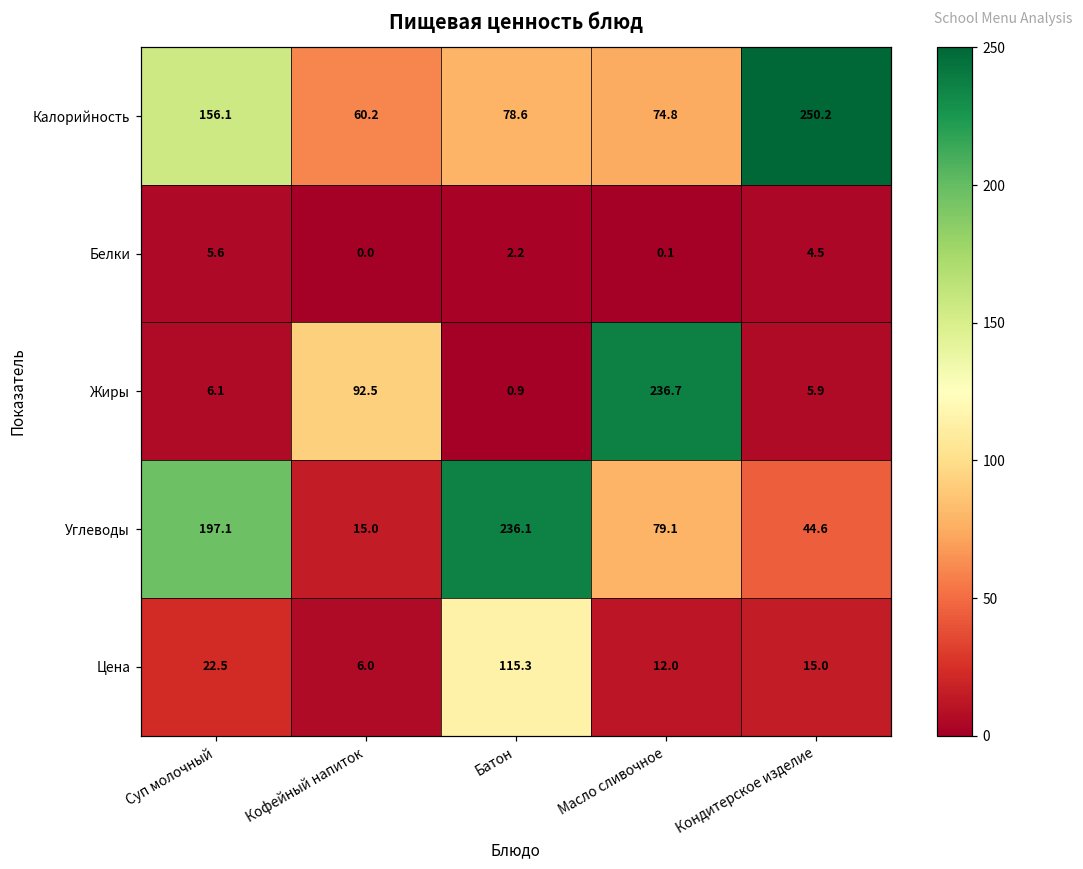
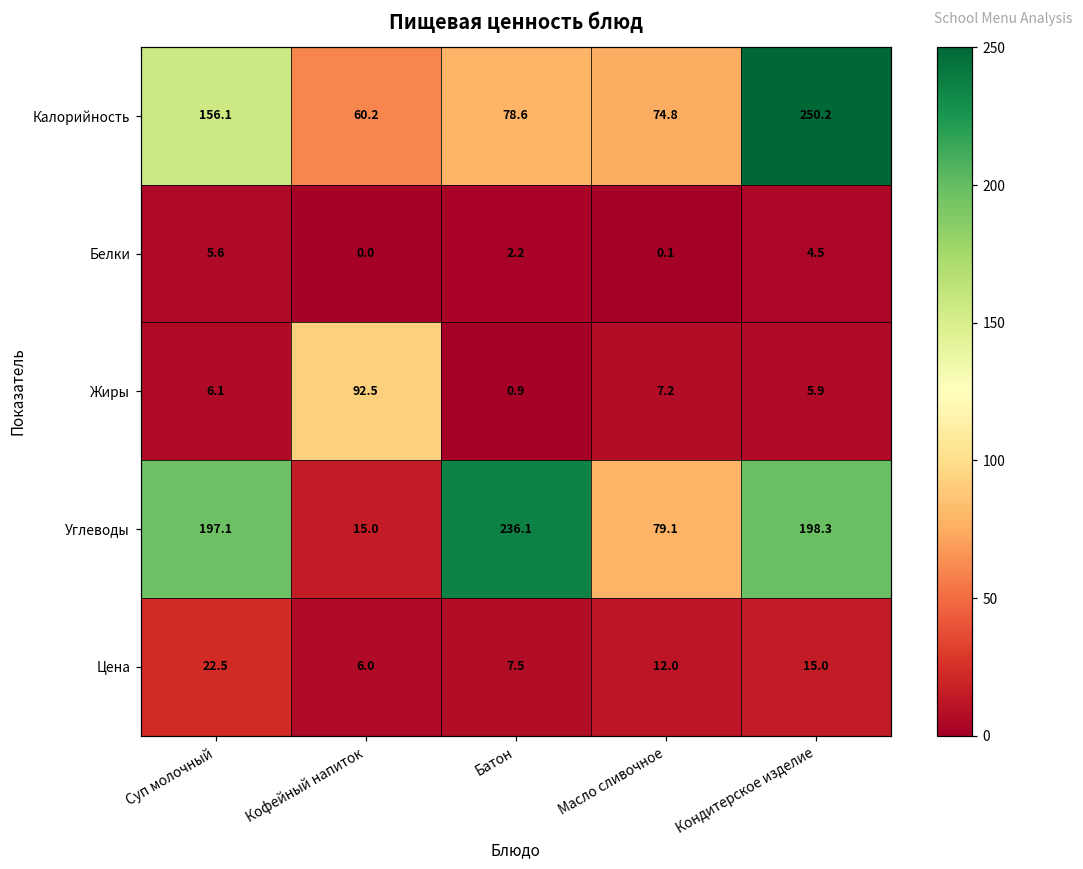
  {
    "Калорийность": {
      "Суп молочный": 156.1,
      "Кофейный напиток": 60.2,
      "Батон": 78.6,
      "Масло сливочное": 74.8,
      "Кондитерское изделие": 250.2
    },
    "Белки": {
      "Суп молочный": 5.6,
      "Кофейный напиток": 0.0,
      "Батон": 2.2,
      "Масло сливочное": 0.1,
      "Кондитерское изделие": 4.5
    },
    "Жиры": {
      "Суп молочный": 6.1,
      "Кофейный напиток": 92.5,
      "Батон": 0.9,
-     "Масло сливочное": 236.7,
+     "Масло сливочное": 7.2,
      "Кондитерское изделие": 5.9
    },
    "Углеводы": {
      "Суп молочный": 197.1,
      "Кофейный напиток": 15.0,
      "Батон": 236.1,
      "Масло сливочное": 79.1,
-     "Кондитерское изделие": 44.6
+     "Кондитерское изделие": 198.3
    },
    "Цена": {
      "Суп молочный": 22.5,
      "Кофейный напиток": 6.0,
-     "Батон": 115.3,
+     "Батон": 7.5,
      "Масло сливочное": 12.0,
      "Кондитерское изделие": 15.0
    }
  }
